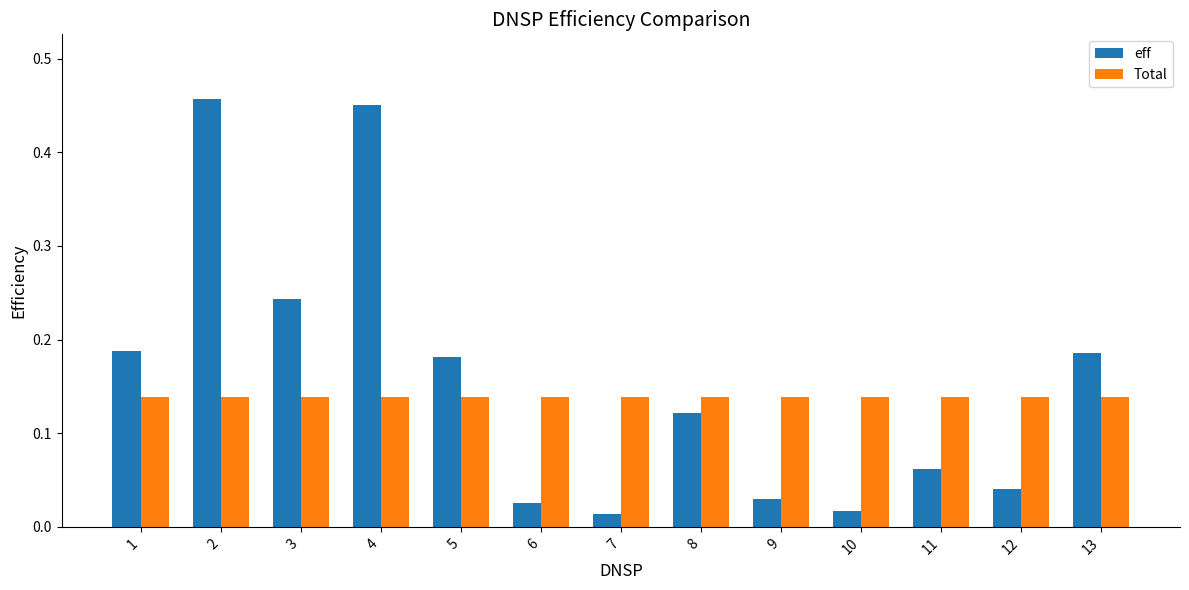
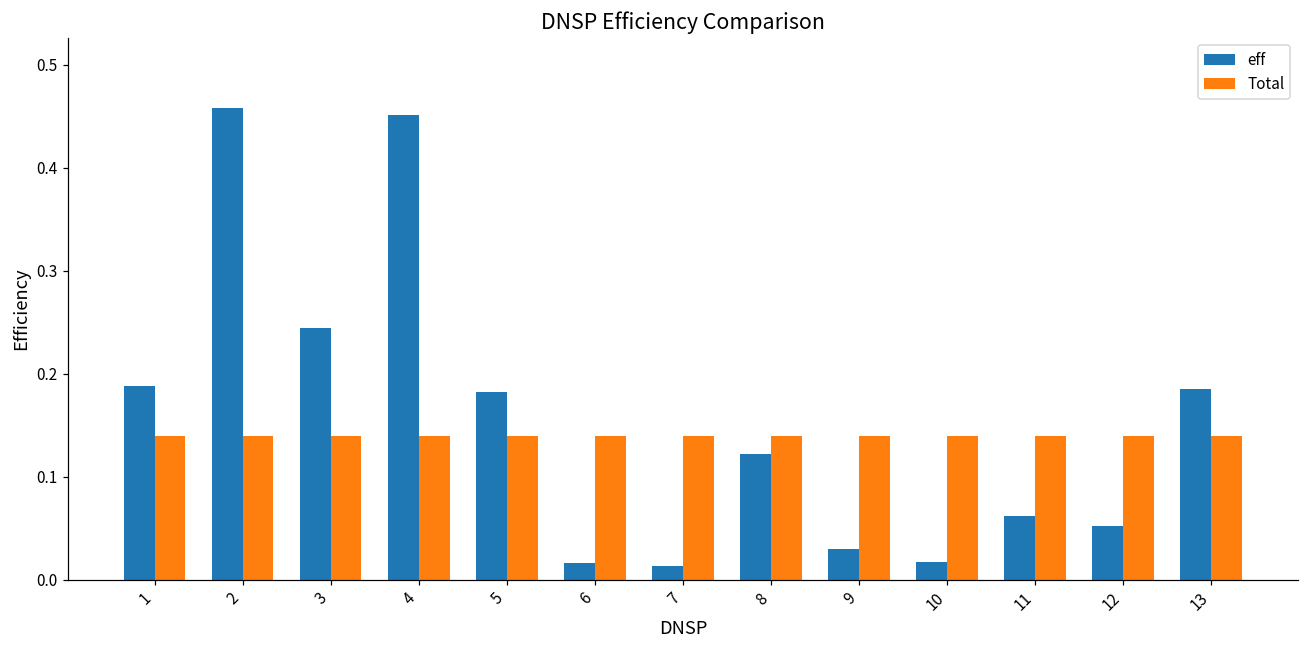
  {
    "eff": {
      "1": 0.19,
      "2": 0.46,
      "3": 0.24,
      "4": 0.45,
      "5": 0.18,
-     "6": 0.03,
+     "6": 0.02,
      "7": 0.01,
      "8": 0.12,
      "9": 0.03,
      "10": 0.02,
      "11": 0.06,
-     "12": 0.04,
+     "12": 0.05,
      "13": 0.19
    },
    "Total": {
      "1": 0.14,
      "2": 0.14,
      "3": 0.14,
      "4": 0.14,
      "5": 0.14,
      "6": 0.14,
      "7": 0.14,
      "8": 0.14,
      "9": 0.14,
      "10": 0.14,
      "11": 0.14,
      "12": 0.14,
      "13": 0.14
    }
  }
